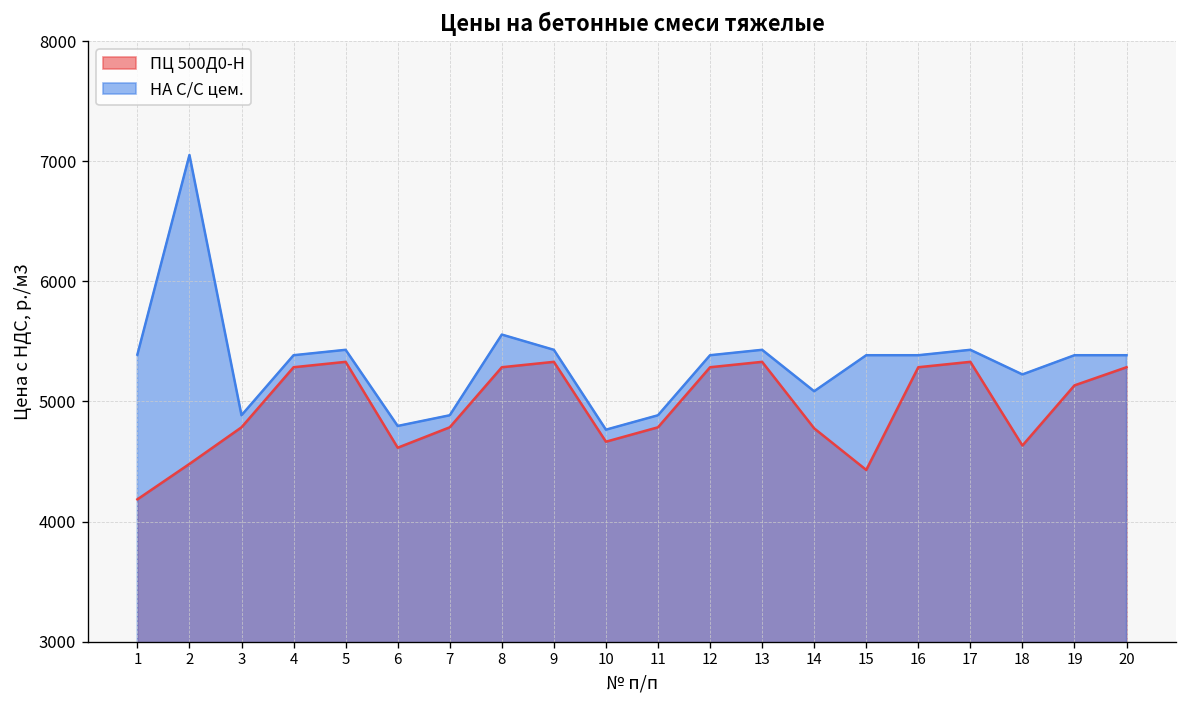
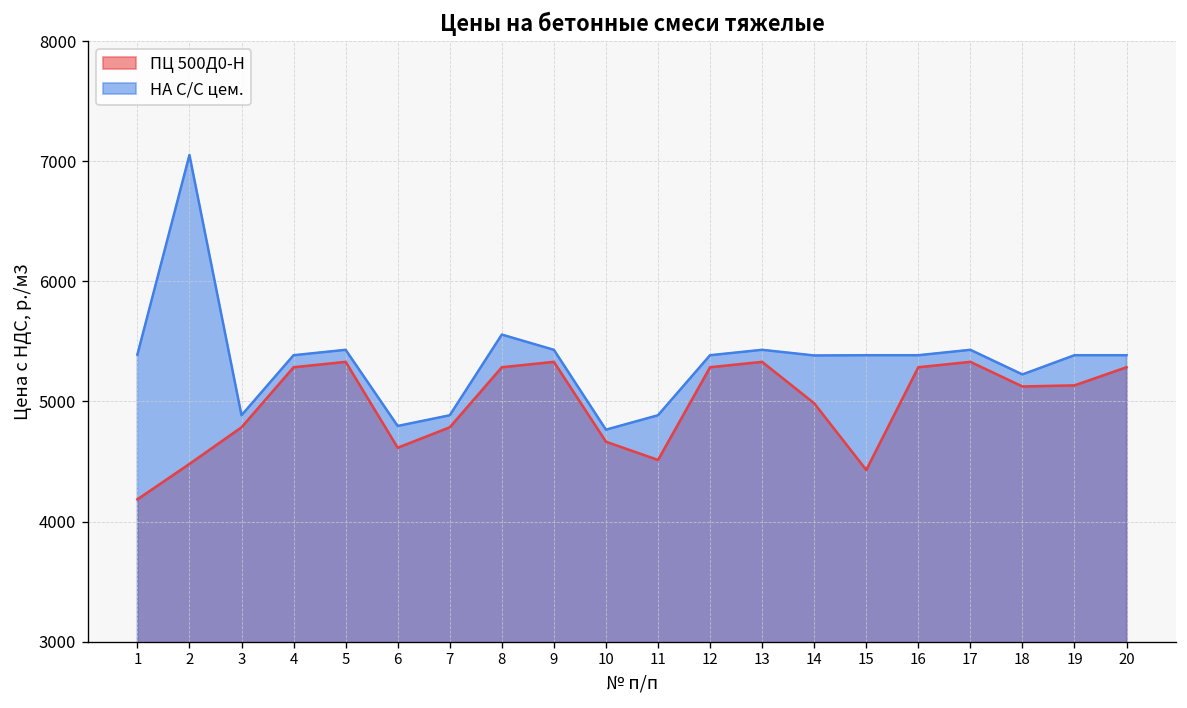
  {
    "ПЦ 500Д0-Н": {
      "1": 4190,
      "2": 4480,
      "3": 4790,
      "4": 5290,
      "5": 5330,
      "6": 4620,
      "7": 4790,
      "8": 5290,
      "9": 5330,
      "10": 4670,
-     "11": 4790,
+     "11": 4510,
      "12": 5290,
      "13": 5330,
-     "14": 4780,
+     "14": 4990,
      "15": 4430,
      "16": 5290,
      "17": 5330,
-     "18": 4630,
+     "18": 5130,
      "19": 5130,
      "20": 5290
    },
    "НА С/С цем.": {
      "1": 5390,
      "2": 7050,
      "3": 4890,
      "4": 5390,
      "5": 5430,
      "6": 4800,
      "7": 4890,
      "8": 5560,
      "9": 5430,
      "10": 4770,
      "11": 4890,
      "12": 5390,
      "13": 5430,
-     "14": 5090,
+     "14": 5380,
      "15": 5390,
      "16": 5390,
      "17": 5430,
      "18": 5230,
      "19": 5390,
      "20": 5390
    }
  }
